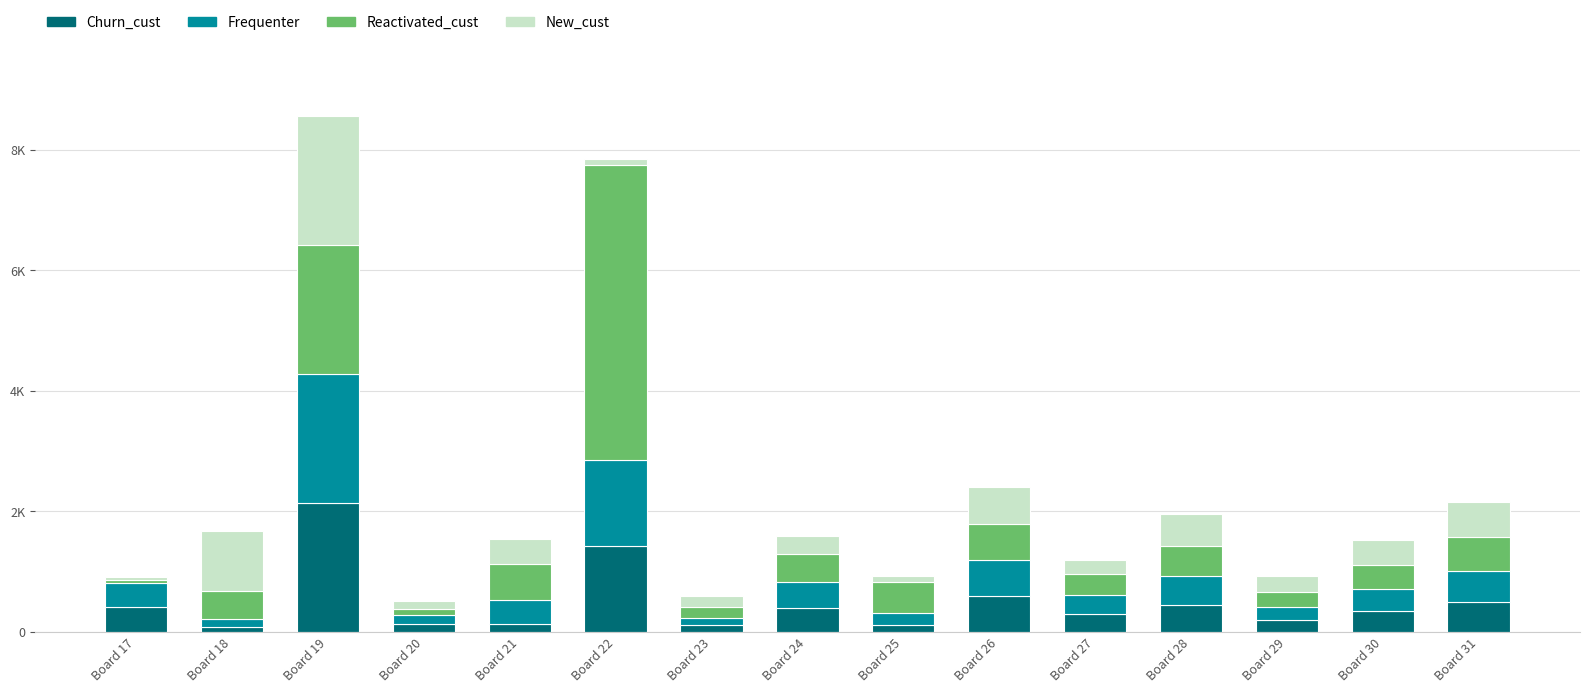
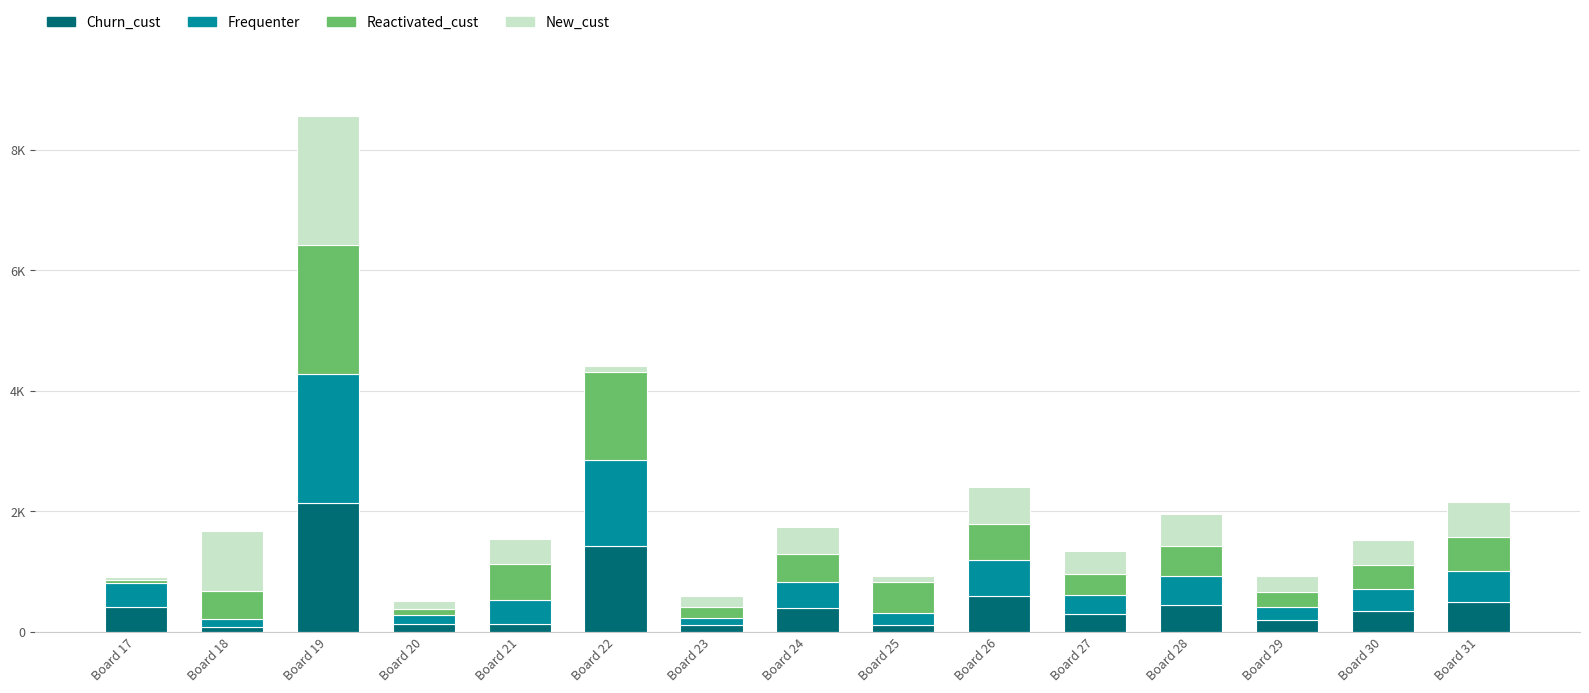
  {
    "Reactivated_cust": {
      "Board 17": 100,
      "Board 18": 500,
      "Board 19": 2100,
      "Board 20": 100,
      "Board 21": 600,
-     "Board 22": 4900,
+     "Board 22": 1500,
      "Board 23": 200,
      "Board 24": 500,
      "Board 25": 500,
      "Board 26": 600,
      "Board 27": 400,
      "Board 28": 500,
      "Board 29": 300,
      "Board 30": 400,
      "Board 31": 600
    },
    "New_cust": {
      "Board 17": 100,
      "Board 18": 1000,
      "Board 19": 2100,
      "Board 20": 100,
      "Board 21": 400,
      "Board 22": 100,
      "Board 23": 200,
-     "Board 24": 300,
+     "Board 24": 500,
      "Board 25": 100,
      "Board 26": 600,
-     "Board 27": 200,
+     "Board 27": 400,
      "Board 28": 500,
      "Board 29": 300,
      "Board 30": 400,
      "Board 31": 600
    }
  }
